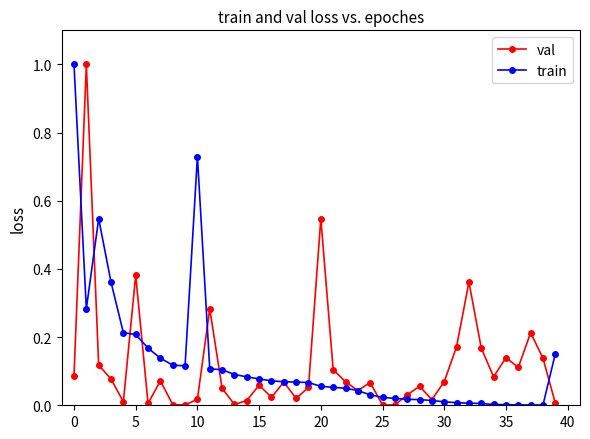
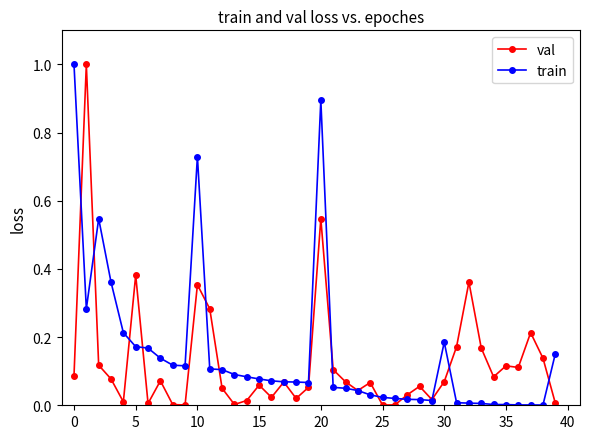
  {
    "val": {
      "0": 0.09,
      "5": 0.38,
-     "10": 0.02,
+     "10": 0.35,
      "15": 0.06,
      "20": 0.55,
      "25": 0.00,
      "30": 0.07,
-     "35": 0.14
+     "35": 0.12
    },
    "train": {
      "0": 1.00,
-     "5": 0.21,
+     "5": 0.17,
      "10": 0.73,
      "15": 0.08,
-     "20": 0.06,
+     "20": 0.89,
      "25": 0.02,
-     "30": 0.01,
+     "30": 0.19,
      "35": 0.00
    }
  }
